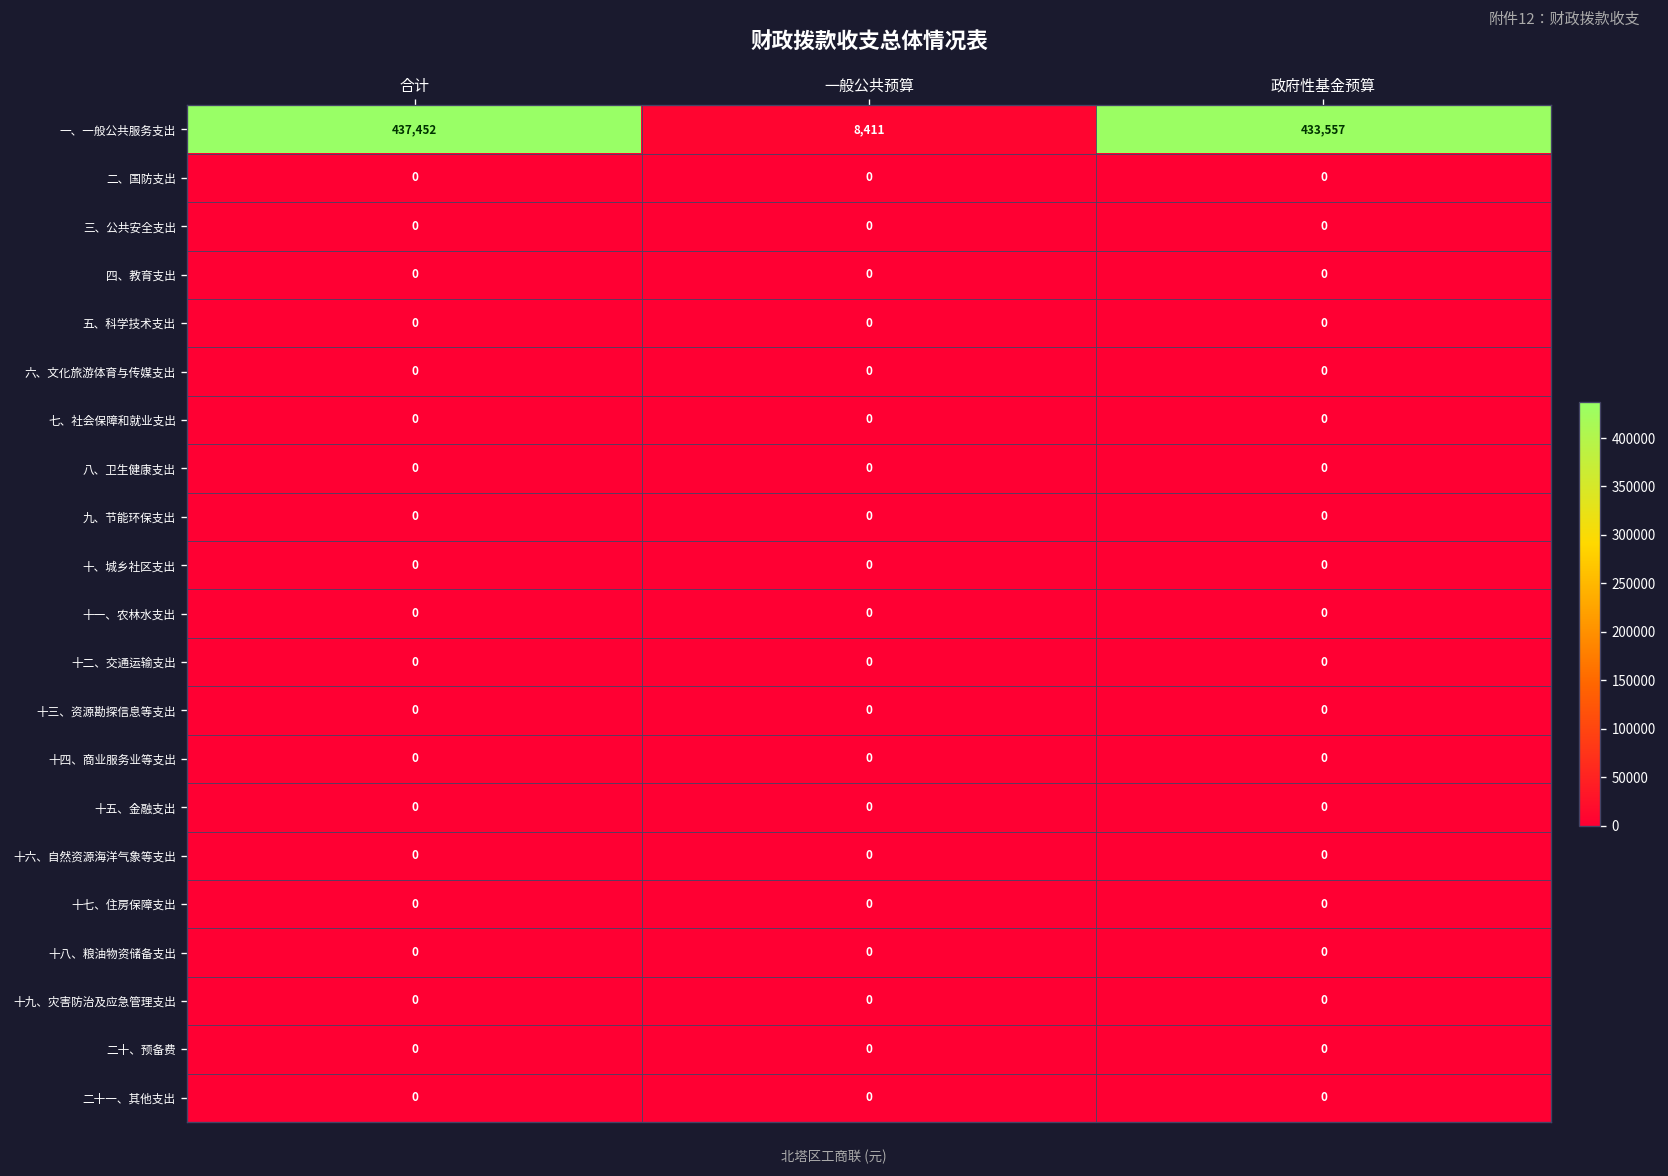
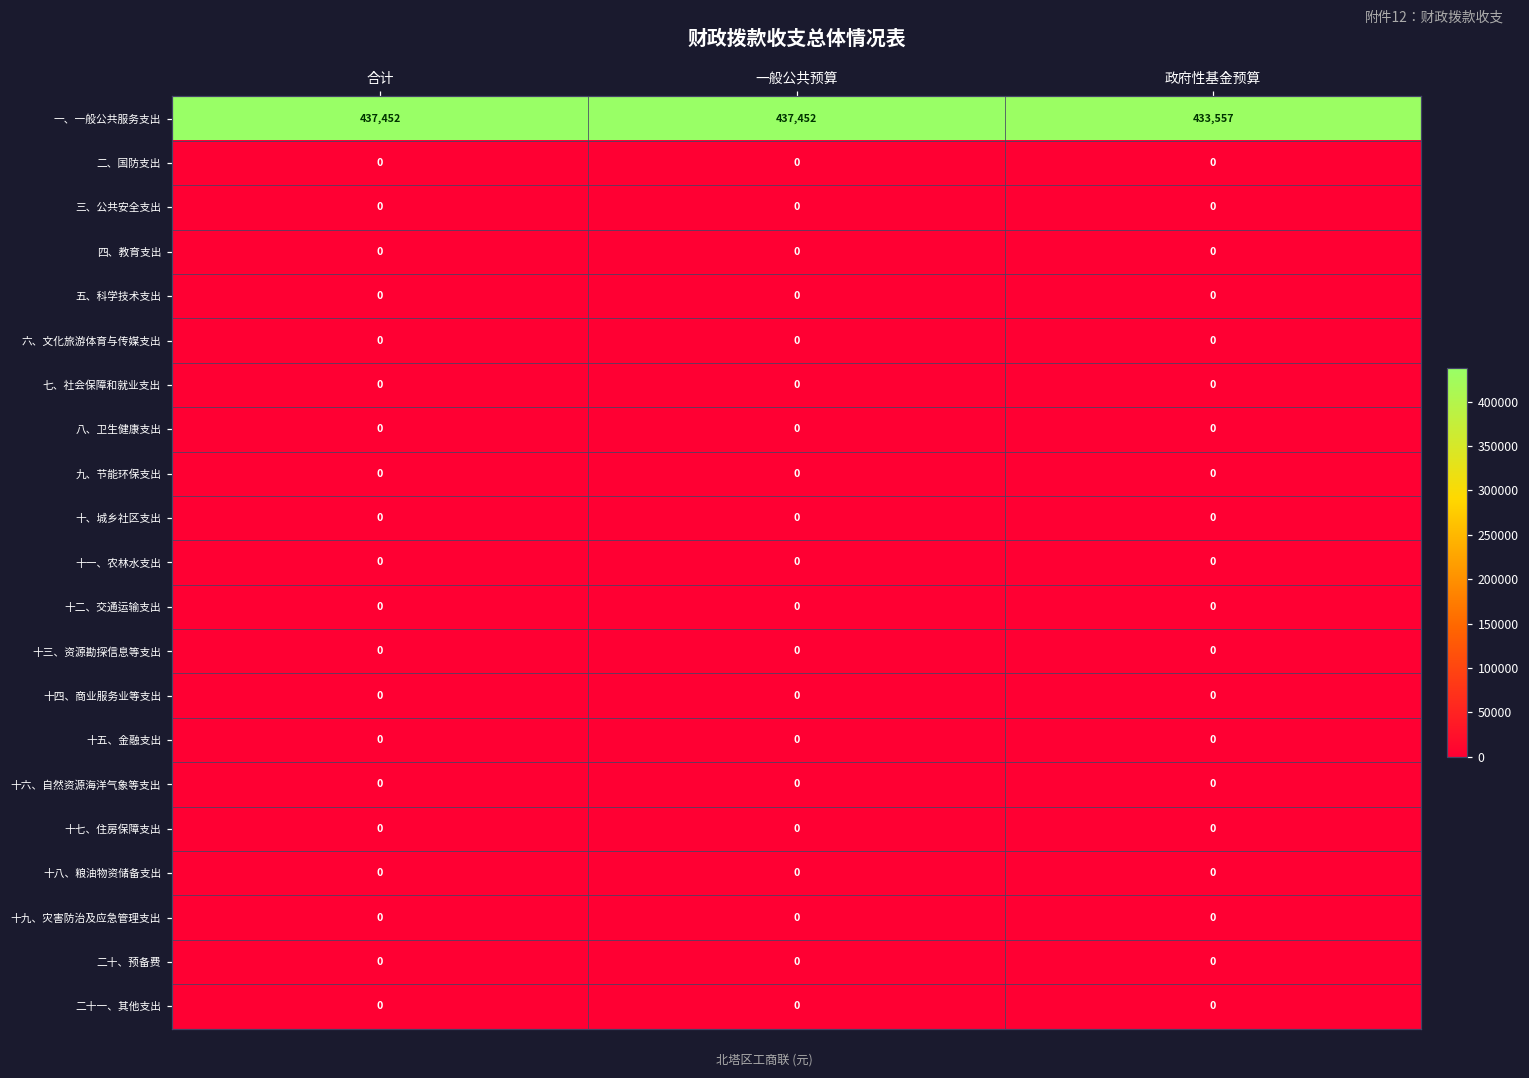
  {
    "一、一般公共服务支出": {
      "合计": "437,452",
-     "一般公共预算": "8,411",
+     "一般公共预算": "437,452",
      "政府性基金预算": "433,557"
    },
    "二、国防支出": {
      "合计": "0",
      "一般公共预算": "0",
      "政府性基金预算": "0"
    },
    "三、公共安全支出": {
      "合计": "0",
      "一般公共预算": "0",
      "政府性基金预算": "0"
    },
    "四、教育支出": {
      "合计": "0",
      "一般公共预算": "0",
      "政府性基金预算": "0"
    },
    "五、科学技术支出": {
      "合计": "0",
      "一般公共预算": "0",
      "政府性基金预算": "0"
    },
    "六、文化旅游体育与传媒支出": {
      "合计": "0",
      "一般公共预算": "0",
      "政府性基金预算": "0"
    },
    "七、社会保障和就业支出": {
      "合计": "0",
      "一般公共预算": "0",
      "政府性基金预算": "0"
    },
    "八、卫生健康支出": {
      "合计": "0",
      "一般公共预算": "0",
      "政府性基金预算": "0"
    },
    "九、节能环保支出": {
      "合计": "0",
      "一般公共预算": "0",
      "政府性基金预算": "0"
    },
    "十、城乡社区支出": {
      "合计": "0",
      "一般公共预算": "0",
      "政府性基金预算": "0"
    },
    "十一、农林水支出": {
      "合计": "0",
      "一般公共预算": "0",
      "政府性基金预算": "0"
    },
    "十二、交通运输支出": {
      "合计": "0",
      "一般公共预算": "0",
      "政府性基金预算": "0"
    },
    "十三、资源勘探信息等支出": {
      "合计": "0",
      "一般公共预算": "0",
      "政府性基金预算": "0"
    },
    "十四、商业服务业等支出": {
      "合计": "0",
      "一般公共预算": "0",
      "政府性基金预算": "0"
    },
    "十五、金融支出": {
      "合计": "0",
      "一般公共预算": "0",
      "政府性基金预算": "0"
    },
    "十六、自然资源海洋气象等支出": {
      "合计": "0",
      "一般公共预算": "0",
      "政府性基金预算": "0"
    },
    "十七、住房保障支出": {
      "合计": "0",
      "一般公共预算": "0",
      "政府性基金预算": "0"
    },
    "十八、粮油物资储备支出": {
      "合计": "0",
      "一般公共预算": "0",
      "政府性基金预算": "0"
    },
    "十九、灾害防治及应急管理支出": {
      "合计": "0",
      "一般公共预算": "0",
      "政府性基金预算": "0"
    },
    "二十、预备费": {
      "合计": "0",
      "一般公共预算": "0",
      "政府性基金预算": "0"
    },
    "二十一、其他支出": {
      "合计": "0",
      "一般公共预算": "0",
      "政府性基金预算": "0"
    }
  }
